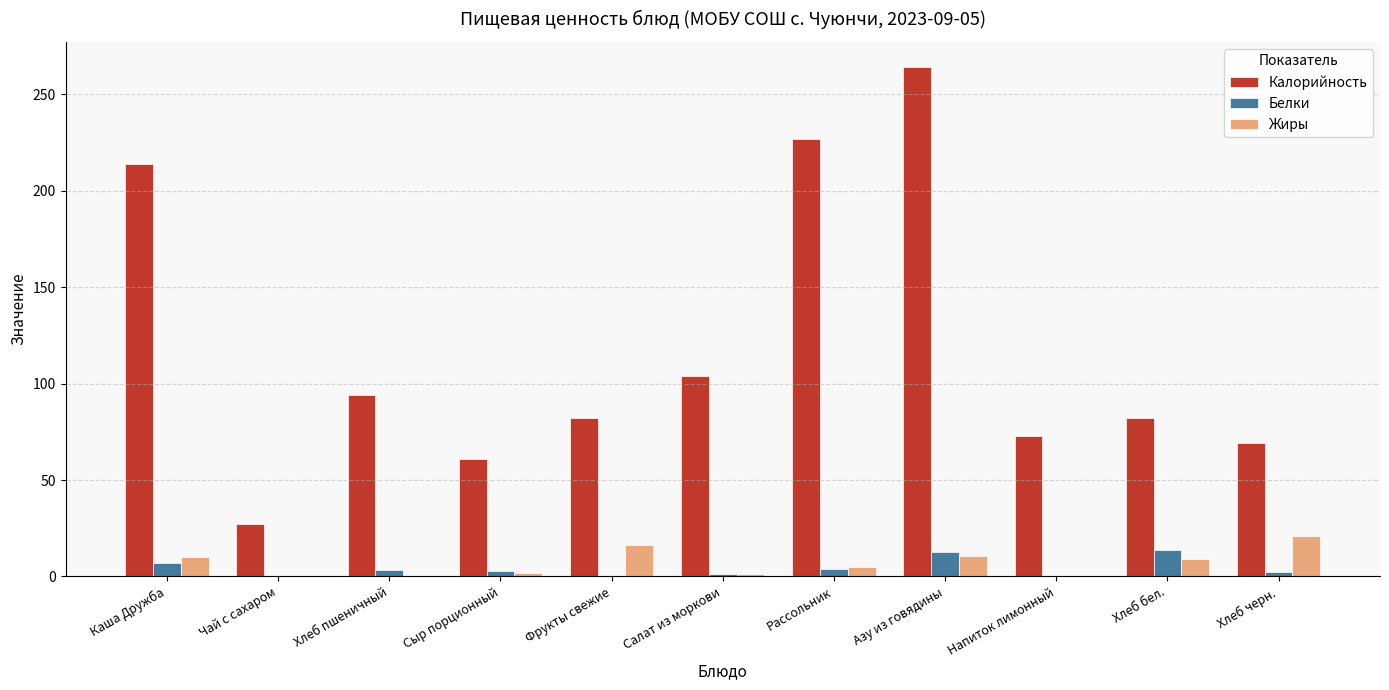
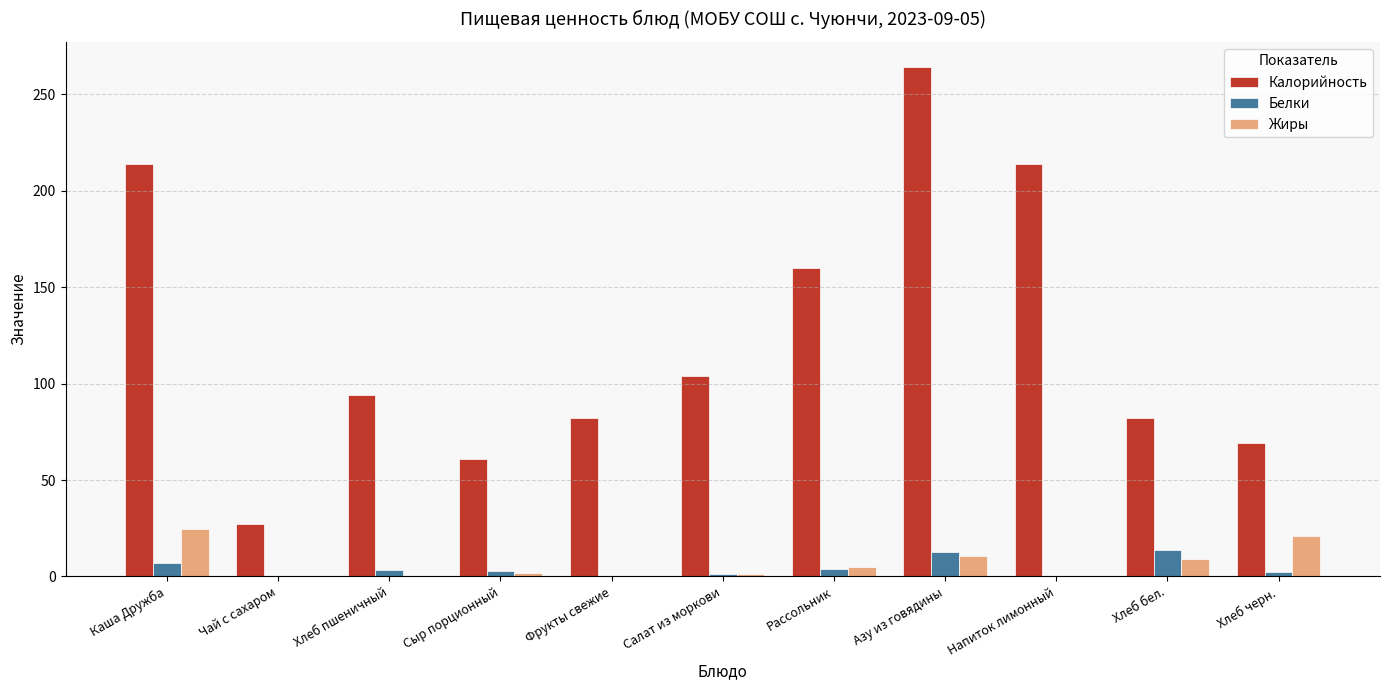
  {
    "Калорийность": {
      "Каша Дружба": 214,
      "Чай с сахаром": 27,
      "Хлеб пшеничный": 94,
      "Сыр порционный": 61,
      "Фрукты свежие": 82,
      "Салат из моркови": 104,
-     "Рассольник": 227,
+     "Рассольник": 160,
      "Азу из говядины": 264,
-     "Напиток лимонный": 73,
+     "Напиток лимонный": 214,
      "Хлеб бел.": 82,
      "Хлеб черн.": 69
    },
    "Белки": {
      "Каша Дружба": 7,
      "Хлеб пшеничный": 3,
      "Сыр порционный": 3,
      "Рассольник": 4,
      "Азу из говядины": 13,
      "Хлеб бел.": 14,
      "Хлеб черн.": 2
    },
    "Жиры": {
-     "Каша Дружба": 10,
+     "Каша Дружба": 25,
      "Чай с сахаром": 0,
      "Сыр порционный": 2,
-     "Фрукты свежие": 16,
+     "Фрукты свежие": 0,
      "Рассольник": 5,
      "Азу из говядины": 11,
      "Хлеб бел.": 9,
      "Хлеб черн.": 21
    }
  }
